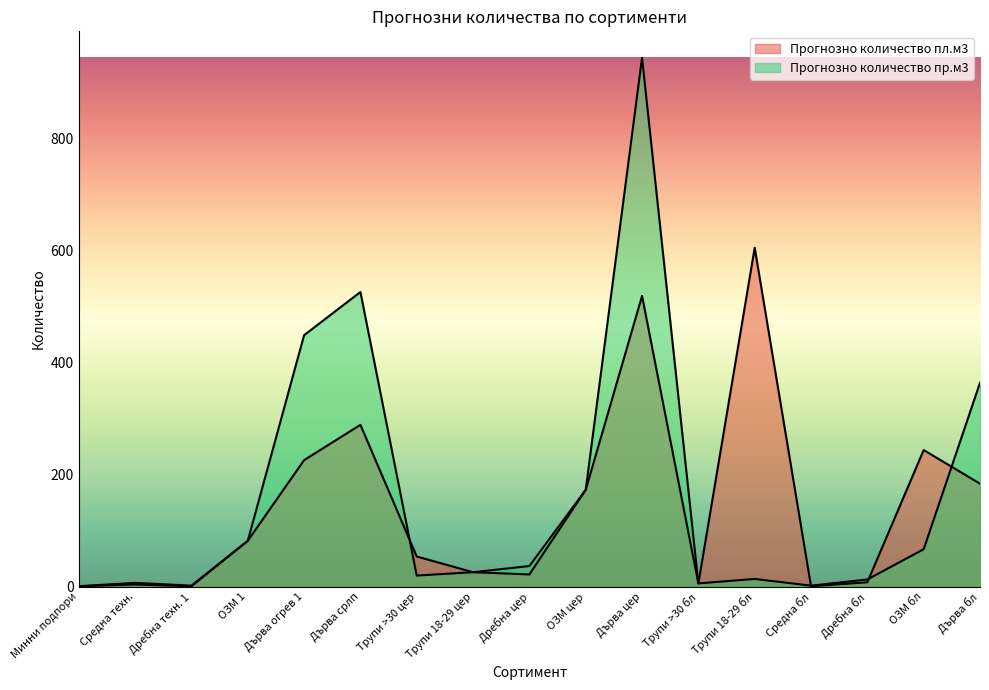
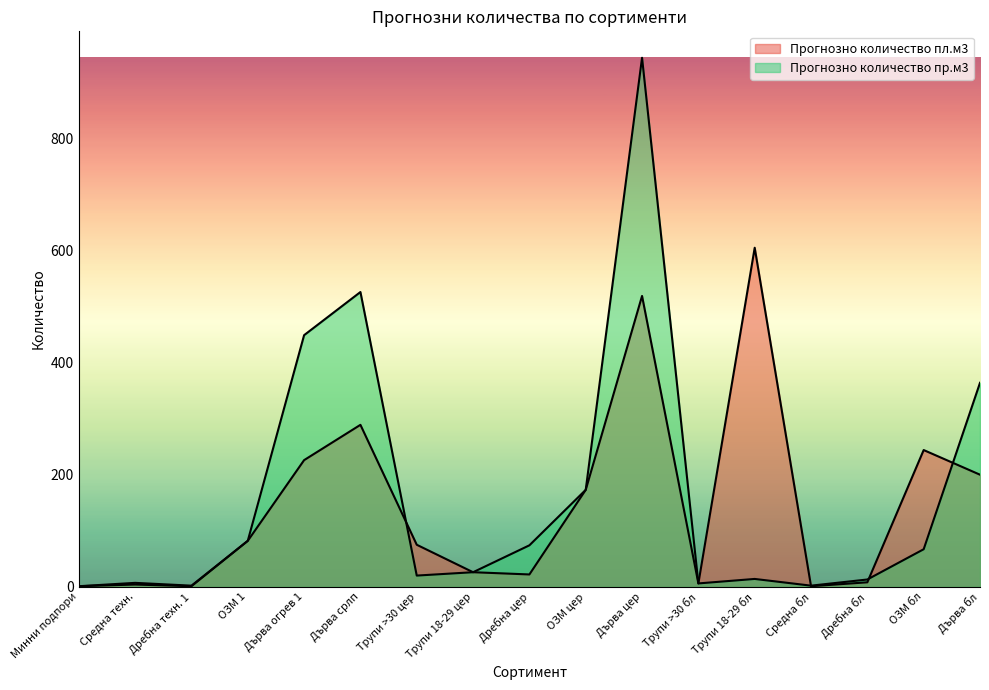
  {
    "Прогнозно количество пл.м3": {
      "Дърва огрев 1": 230,
      "Дърва срлп": 290,
-     "Трупи >30 цер": 50,
+     "Трупи >30 цер": 80,
      "Дребна цер": 20,
      "Дърва цер": 520,
      "Трупи 18-29 бл": 610,
      "Дребна бл": 10,
      "ОЗМ бл": 240,
-     "Дърва бл": 180
+     "Дърва бл": 200
    },
    "Прогнозно количество пр.м3": {
      "Дърва огрев 1": 450,
      "Дърва срлп": 530,
      "Трупи >30 цер": 20,
-     "Дребна цер": 40,
+     "Дребна цер": 70,
      "Дърва цер": 940,
      "Трупи 18-29 бл": 10,
      "Дребна бл": 10,
      "ОЗМ бл": 70,
      "Дърва бл": 360
    }
  }
